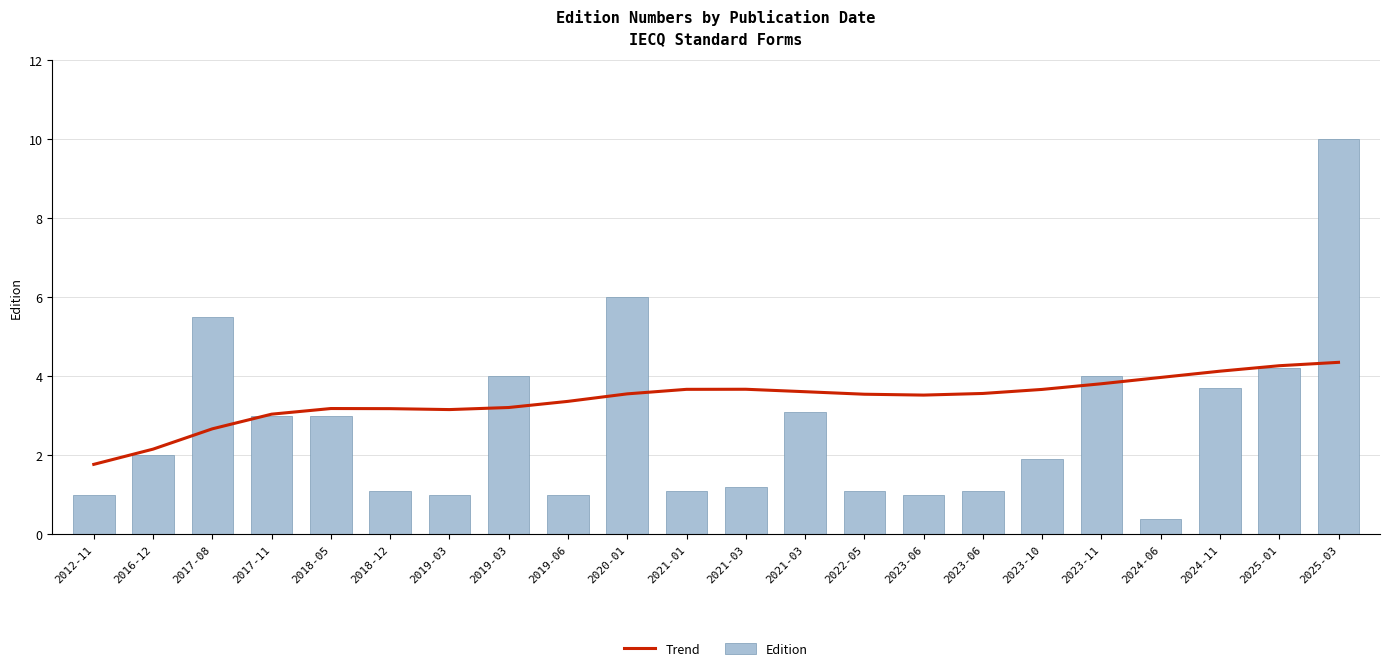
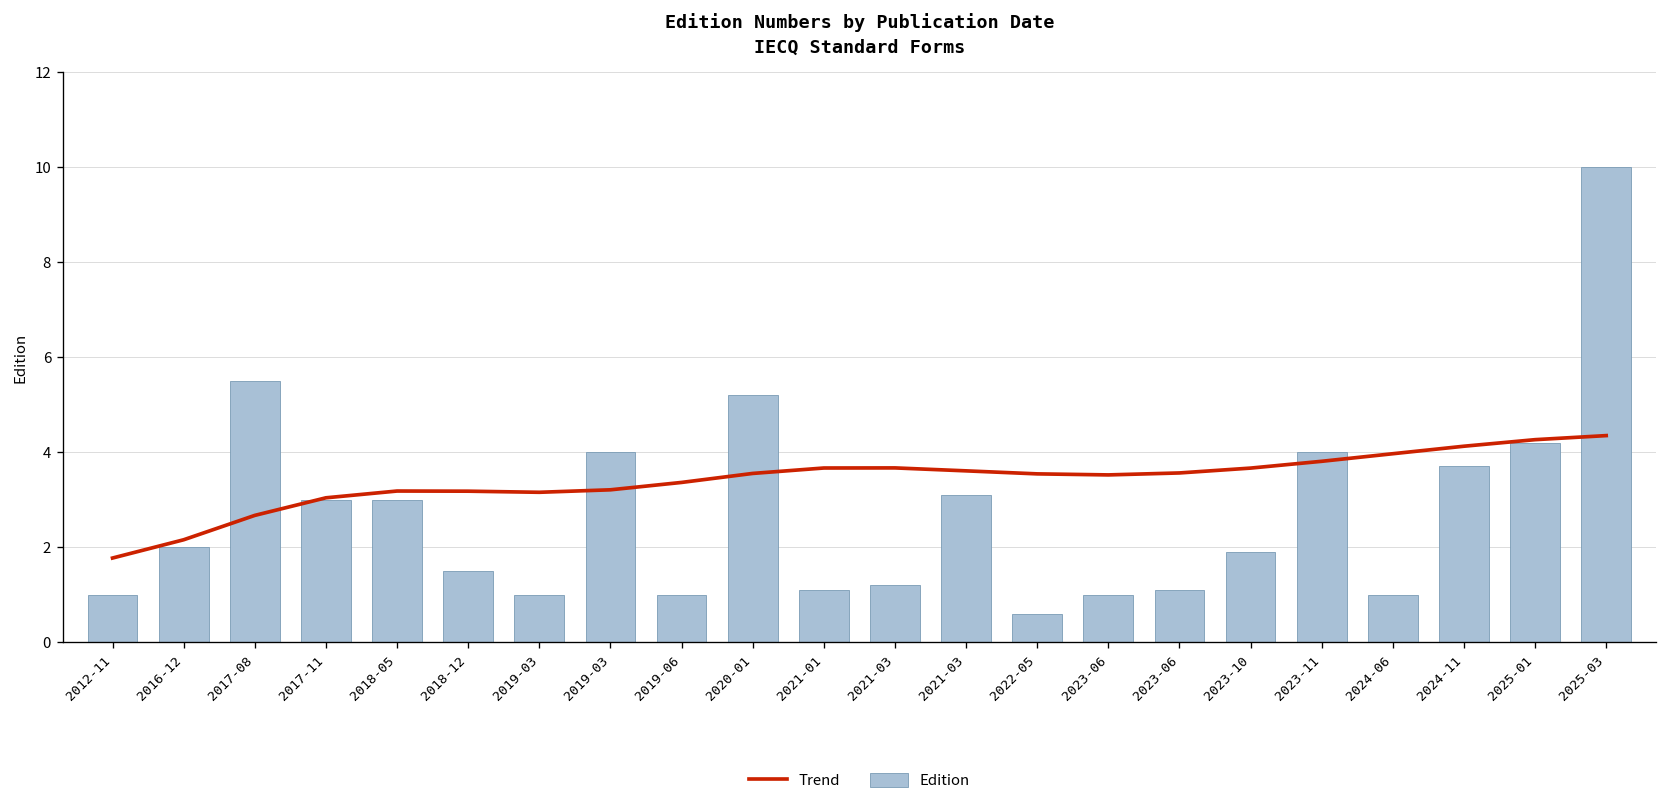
  {
    "Trend": {
      "2012-11": 1.8,
      "2016-12": 2.2,
      "2017-08": 2.7,
      "2017-11": 3.0,
      "2018-05": 3.2,
      "2018-12": 3.2,
      "2019-06": 3.4,
      "2020-01": 3.6,
      "2021-01": 3.7,
      "2022-05": 3.5,
      "2023-10": 3.7,
      "2023-11": 3.8,
      "2024-06": 4.0,
      "2024-11": 4.1,
      "2025-01": 4.3,
      "2025-03": 4.3
    },
    "Edition": {
      "2012-11": 1.0,
      "2016-12": 2.0,
      "2017-08": 5.5,
      "2017-11": 3.0,
      "2018-05": 3.0,
-     "2018-12": 1.1,
+     "2018-12": 1.5,
      "2019-06": 1.0,
-     "2020-01": 6.0,
+     "2020-01": 5.2,
      "2021-01": 1.1,
-     "2022-05": 1.1,
+     "2022-05": 0.6,
      "2023-10": 1.9,
      "2023-11": 4.0,
-     "2024-06": 0.4,
+     "2024-06": 1.0,
      "2024-11": 3.7,
      "2025-01": 4.2,
      "2025-03": 10.0
    }
  }
